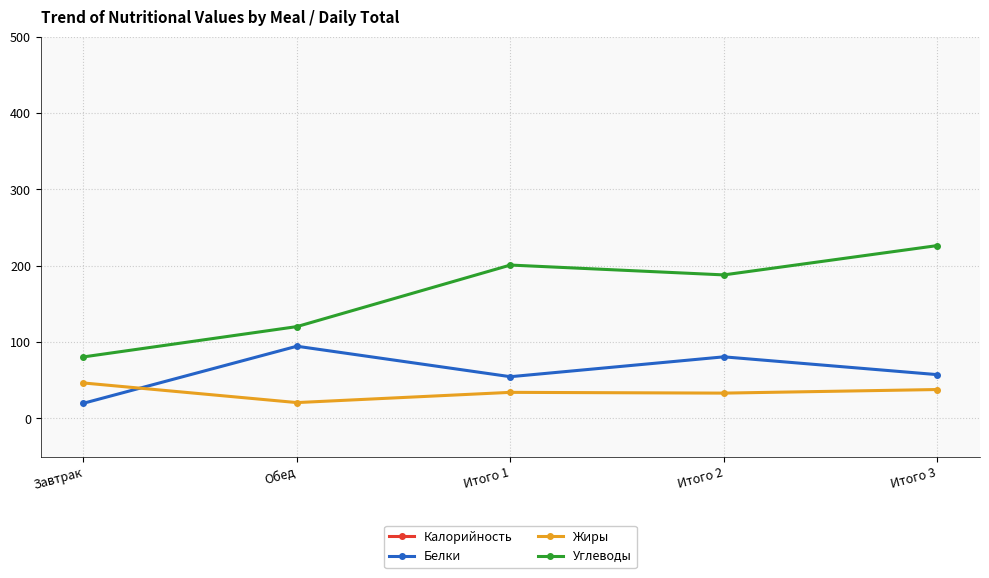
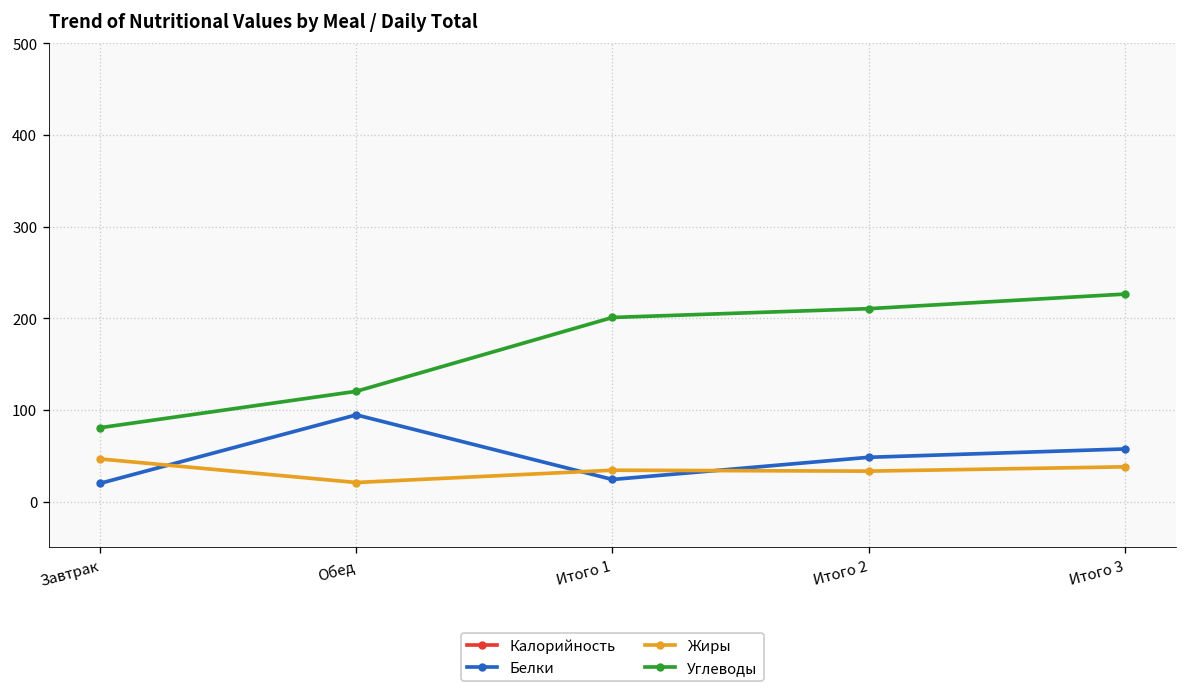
  {
    "Белки": {
      "Завтрак": 20,
      "Обед": 90,
-     "Итого 1": 50,
-     "Итого 2": 80,
+     "Итого 1": 20,
+     "Итого 2": 50,
      "Итого 3": 60
    },
    "Жиры": {
      "Завтрак": 50,
      "Обед": 20,
      "Итого 1": 30,
      "Итого 2": 30,
      "Итого 3": 40
    },
    "Углеводы": {
      "Завтрак": 80,
      "Обед": 120,
      "Итого 1": 200,
-     "Итого 2": 190,
+     "Итого 2": 210,
      "Итого 3": 230
    }
  }
